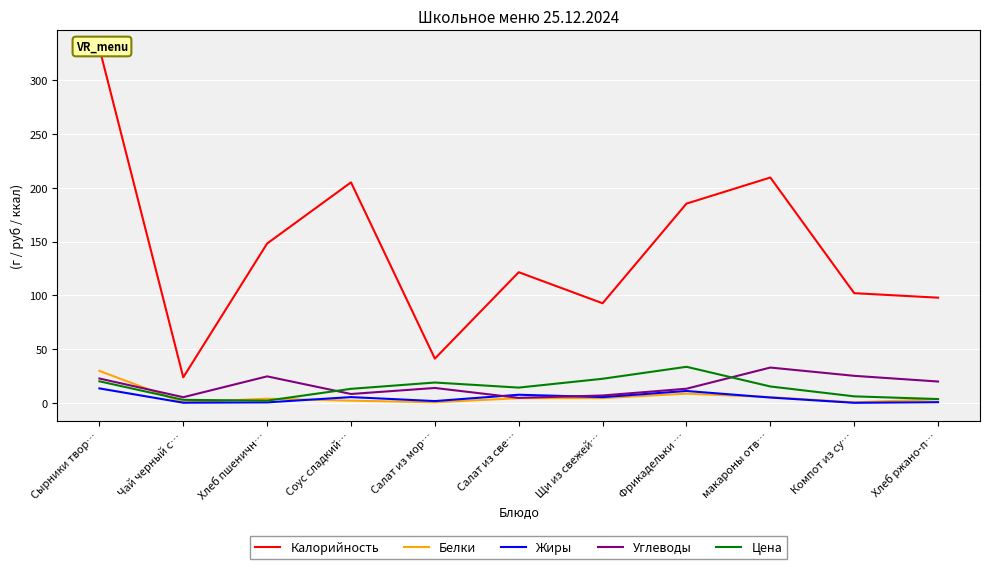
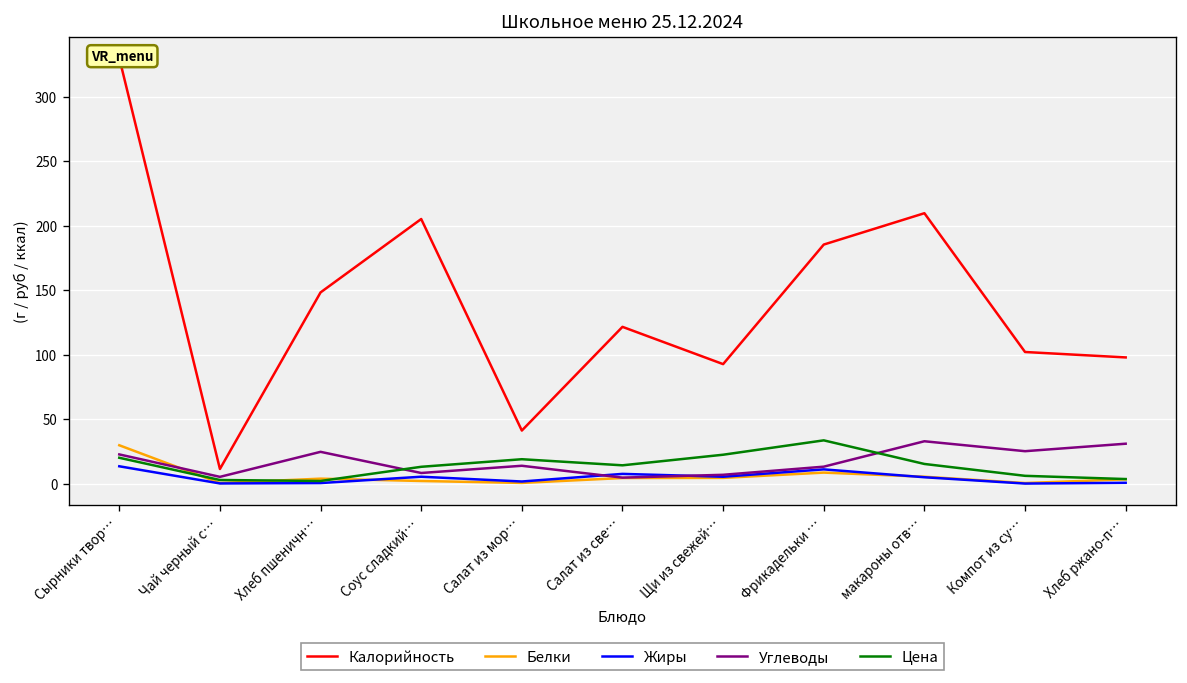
  {
    "Калорийность": {
-     "Чай черный с…": 24,
+     "Чай черный с…": 11,
      "Хлеб пшеничн…": 148,
      "Соус сладкий…": 205,
      "Салат из мор…": 41,
      "Салат из све…": 122,
      "Щи из свежей…": 93,
      "Фрикадельки …": 185,
      "макароны отв…": 210,
      "Компот из су…": 102,
      "Хлеб ржано-п…": 98
    },
    "Белки": {
      "Сырники твор…": 30,
      "Соус сладкий…": 2,
      "Фрикадельки …": 9
    },
    "Жиры": {
      "Сырники твор…": 13,
      "Соус сладкий…": 5,
      "Салат из све…": 8,
      "Хлеб ржано-п…": 1
    },
    "Углеводы": {
      "Сырники твор…": 23,
      "Чай черный с…": 5,
      "Хлеб пшеничн…": 25,
      "Соус сладкий…": 8,
      "Салат из мор…": 14,
      "макароны отв…": 33,
      "Компот из су…": 25,
-     "Хлеб ржано-п…": 20
+     "Хлеб ржано-п…": 31
    },
    "Цена": {
      "Сырники твор…": 20,
      "Соус сладкий…": 13,
      "Салат из мор…": 19,
      "Салат из све…": 14,
      "Щи из свежей…": 22,
      "Фрикадельки …": 34,
      "макароны отв…": 15,
      "Компот из су…": 6
    }
  }
